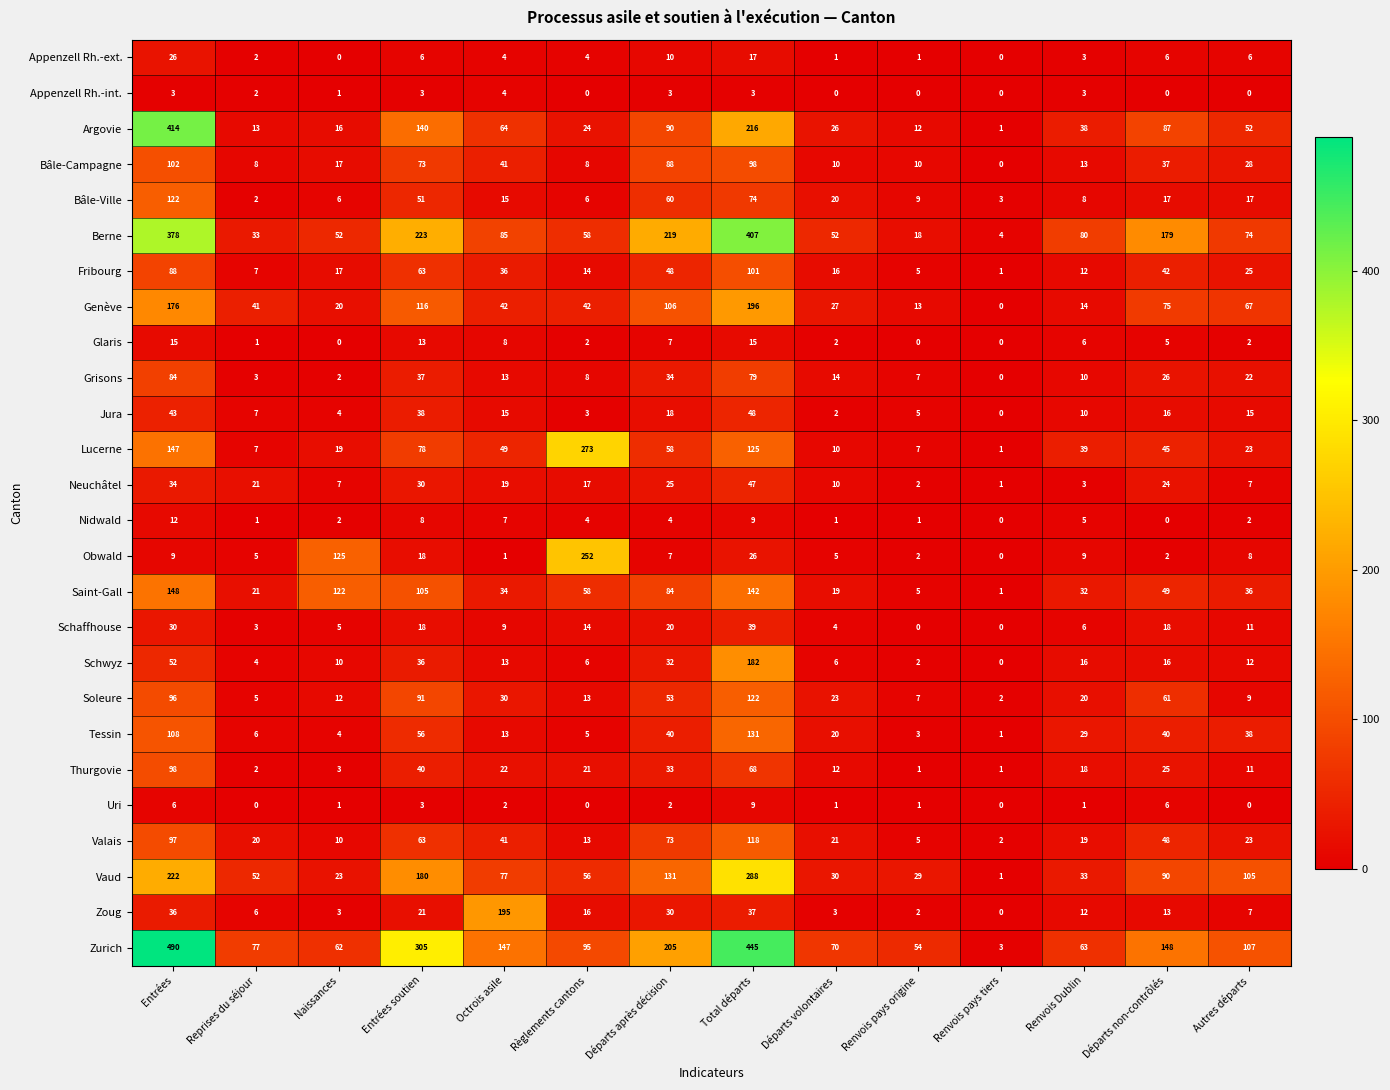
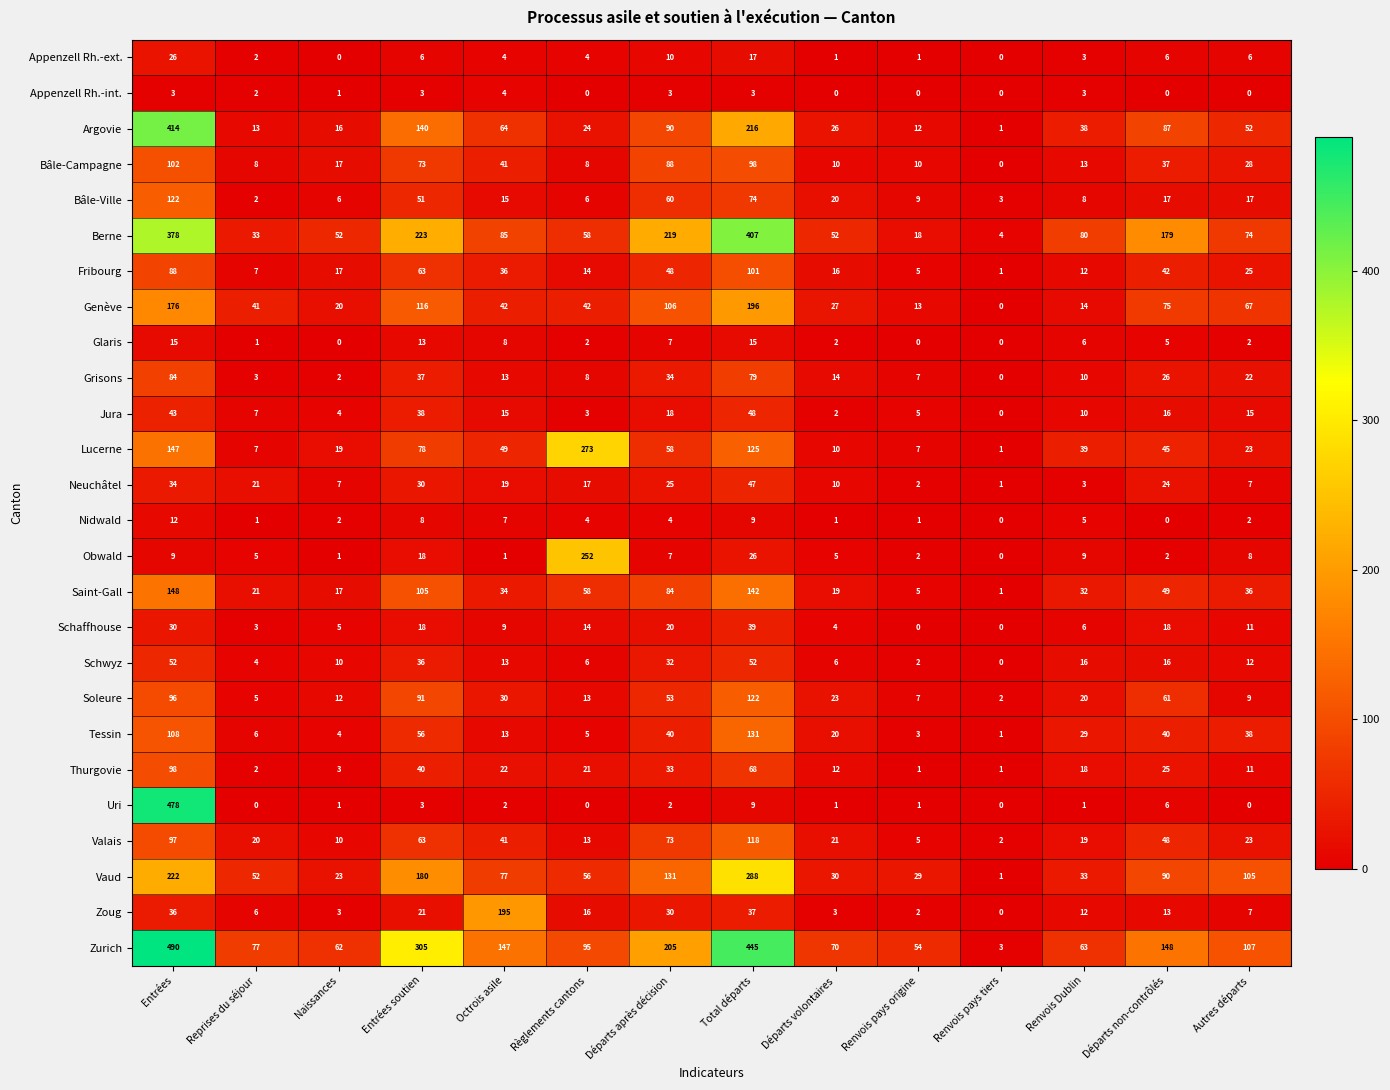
  {
    "Obwald": {
      "Entrées": 9,
      "Reprises du séjour": 5,
-     "Naissances": 125,
+     "Naissances": 1,
      "Entrées soutien": 18,
      "Octrois asile": 1,
      "Règlements cantons": 252,
      "Départs après décision": 7,
      "Total départs": 26,
      "Départs volontaires": 5,
      "Renvois pays origine": 2,
      "Renvois pays tiers": 0,
      "Renvois Dublin": 9,
      "Départs non-contrôlés": 2,
      "Autres départs": 8
    },
    "Saint-Gall": {
      "Entrées": 148,
      "Reprises du séjour": 21,
-     "Naissances": 122,
+     "Naissances": 17,
      "Entrées soutien": 105,
      "Octrois asile": 34,
      "Règlements cantons": 58,
      "Départs après décision": 84,
      "Total départs": 142,
      "Départs volontaires": 19,
      "Renvois pays origine": 5,
      "Renvois pays tiers": 1,
      "Renvois Dublin": 32,
      "Départs non-contrôlés": 49,
      "Autres départs": 36
    },
    "Schwyz": {
      "Entrées": 52,
      "Reprises du séjour": 4,
      "Naissances": 10,
      "Entrées soutien": 36,
      "Octrois asile": 13,
      "Règlements cantons": 6,
      "Départs après décision": 32,
-     "Total départs": 182,
+     "Total départs": 52,
      "Départs volontaires": 6,
      "Renvois pays origine": 2,
      "Renvois pays tiers": 0,
      "Renvois Dublin": 16,
      "Départs non-contrôlés": 16,
      "Autres départs": 12
    },
    "Uri": {
-     "Entrées": 6,
+     "Entrées": 478,
      "Reprises du séjour": 0,
      "Naissances": 1,
      "Entrées soutien": 3,
      "Octrois asile": 2,
      "Règlements cantons": 0,
      "Départs après décision": 2,
      "Total départs": 9,
      "Départs volontaires": 1,
      "Renvois pays origine": 1,
      "Renvois pays tiers": 0,
      "Renvois Dublin": 1,
      "Départs non-contrôlés": 6,
      "Autres départs": 0
    }
  }
